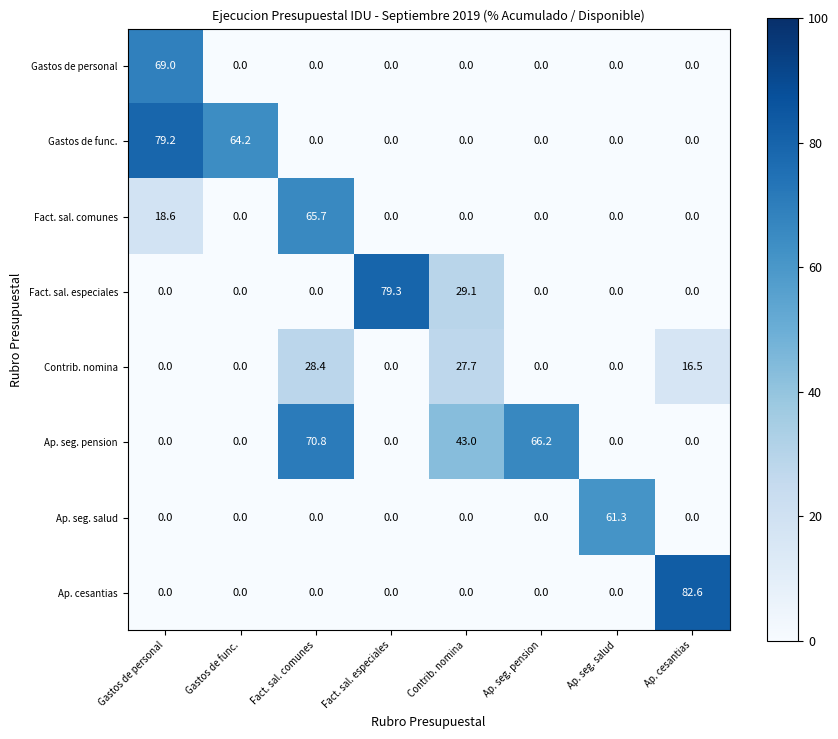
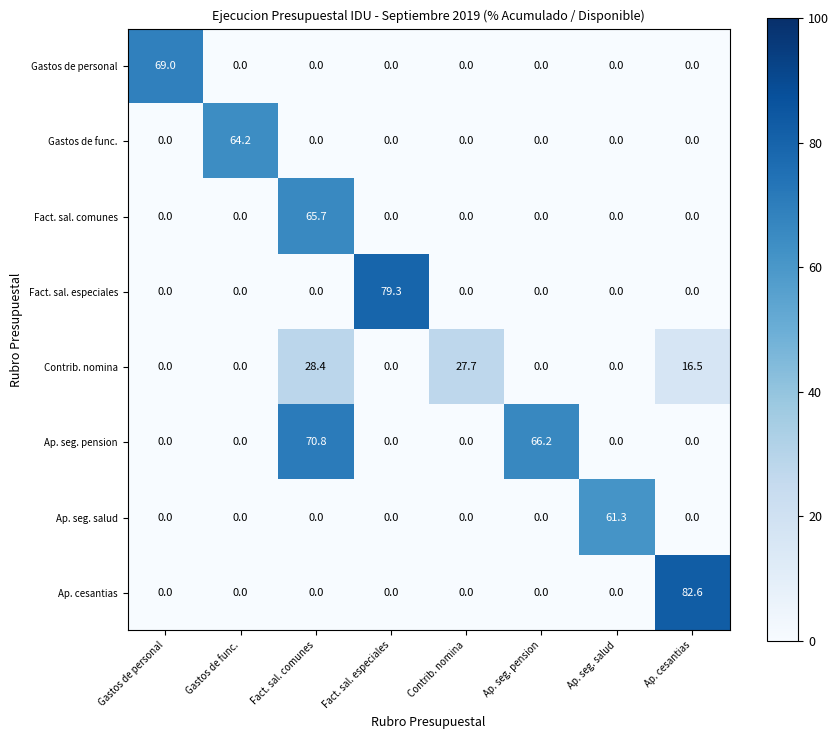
  {
    "Gastos de personal": {
      "Gastos de personal": 69.0,
      "Gastos de func.": 0.0,
      "Fact. sal. comunes": 0.0,
      "Fact. sal. especiales": 0.0,
      "Contrib. nomina": 0.0,
      "Ap. seg. pension": 0.0,
      "Ap. seg. salud": 0.0,
      "Ap. cesantias": 0.0
    },
    "Gastos de func.": {
-     "Gastos de personal": 79.2,
+     "Gastos de personal": 0.0,
      "Gastos de func.": 64.2,
      "Fact. sal. comunes": 0.0,
      "Fact. sal. especiales": 0.0,
      "Contrib. nomina": 0.0,
      "Ap. seg. pension": 0.0,
      "Ap. seg. salud": 0.0,
      "Ap. cesantias": 0.0
    },
    "Fact. sal. comunes": {
-     "Gastos de personal": 18.6,
+     "Gastos de personal": 0.0,
      "Gastos de func.": 0.0,
      "Fact. sal. comunes": 65.7,
      "Fact. sal. especiales": 0.0,
      "Contrib. nomina": 0.0,
      "Ap. seg. pension": 0.0,
      "Ap. seg. salud": 0.0,
      "Ap. cesantias": 0.0
    },
    "Fact. sal. especiales": {
      "Gastos de personal": 0.0,
      "Gastos de func.": 0.0,
      "Fact. sal. comunes": 0.0,
      "Fact. sal. especiales": 79.3,
-     "Contrib. nomina": 29.1,
+     "Contrib. nomina": 0.0,
      "Ap. seg. pension": 0.0,
      "Ap. seg. salud": 0.0,
      "Ap. cesantias": 0.0
    },
    "Contrib. nomina": {
      "Gastos de personal": 0.0,
      "Gastos de func.": 0.0,
      "Fact. sal. comunes": 28.4,
      "Fact. sal. especiales": 0.0,
      "Contrib. nomina": 27.7,
      "Ap. seg. pension": 0.0,
      "Ap. seg. salud": 0.0,
      "Ap. cesantias": 16.5
    },
    "Ap. seg. pension": {
      "Gastos de personal": 0.0,
      "Gastos de func.": 0.0,
      "Fact. sal. comunes": 70.8,
      "Fact. sal. especiales": 0.0,
-     "Contrib. nomina": 43.0,
+     "Contrib. nomina": 0.0,
      "Ap. seg. pension": 66.2,
      "Ap. seg. salud": 0.0,
      "Ap. cesantias": 0.0
    },
    "Ap. seg. salud": {
      "Gastos de personal": 0.0,
      "Gastos de func.": 0.0,
      "Fact. sal. comunes": 0.0,
      "Fact. sal. especiales": 0.0,
      "Contrib. nomina": 0.0,
      "Ap. seg. pension": 0.0,
      "Ap. seg. salud": 61.3,
      "Ap. cesantias": 0.0
    },
    "Ap. cesantias": {
      "Gastos de personal": 0.0,
      "Gastos de func.": 0.0,
      "Fact. sal. comunes": 0.0,
      "Fact. sal. especiales": 0.0,
      "Contrib. nomina": 0.0,
      "Ap. seg. pension": 0.0,
      "Ap. seg. salud": 0.0,
      "Ap. cesantias": 82.6
    }
  }
